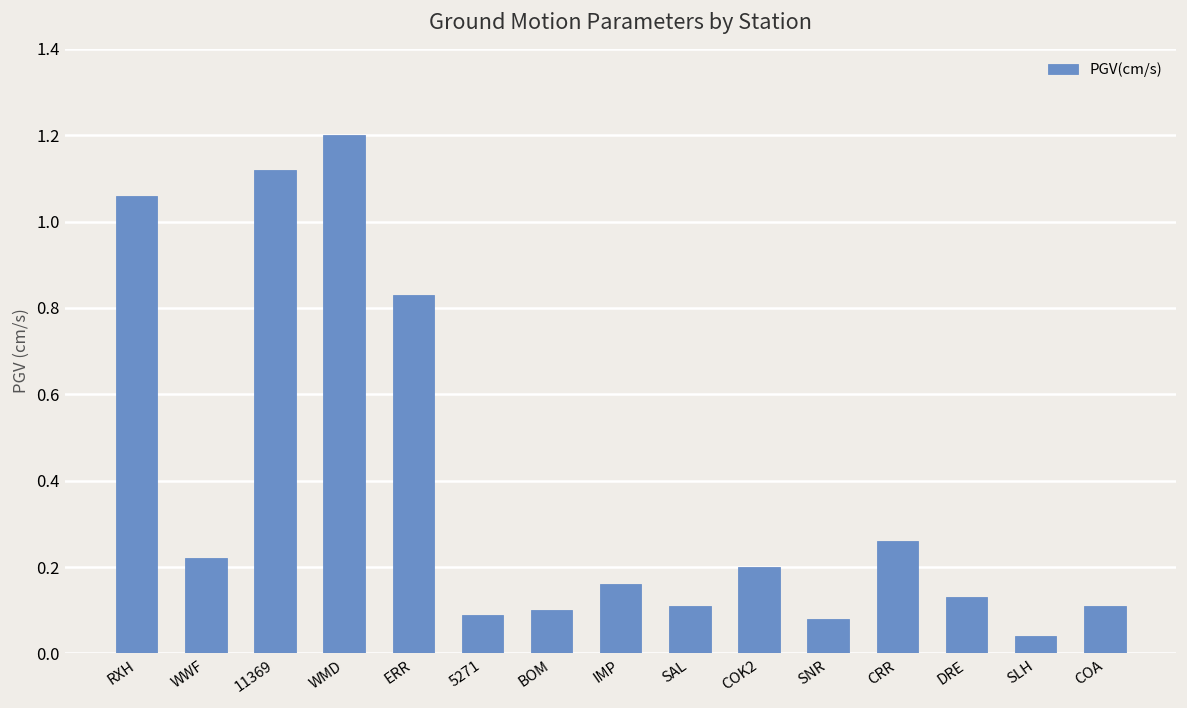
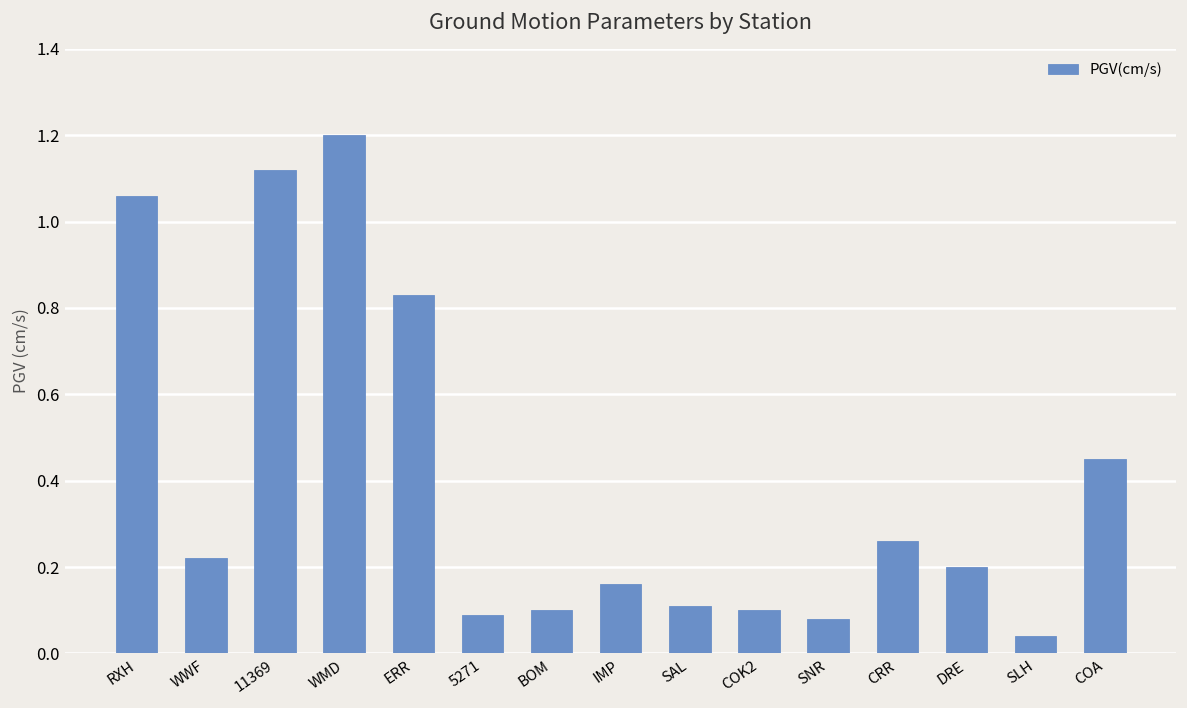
  {
    "RXH": 1.06,
    "WWF": 0.22,
    "11369": 1.12,
    "WMD": 1.20,
    "ERR": 0.83,
    "5271": 0.09,
    "BOM": 0.10,
    "IMP": 0.16,
    "SAL": 0.11,
-   "COK2": 0.2,
+   "COK2": 0.1,
    "SNR": 0.08,
    "CRR": 0.26,
-   "DRE": 0.13,
+   "DRE": 0.20,
    "SLH": 0.04,
-   "COA": 0.11
+   "COA": 0.45
  }
